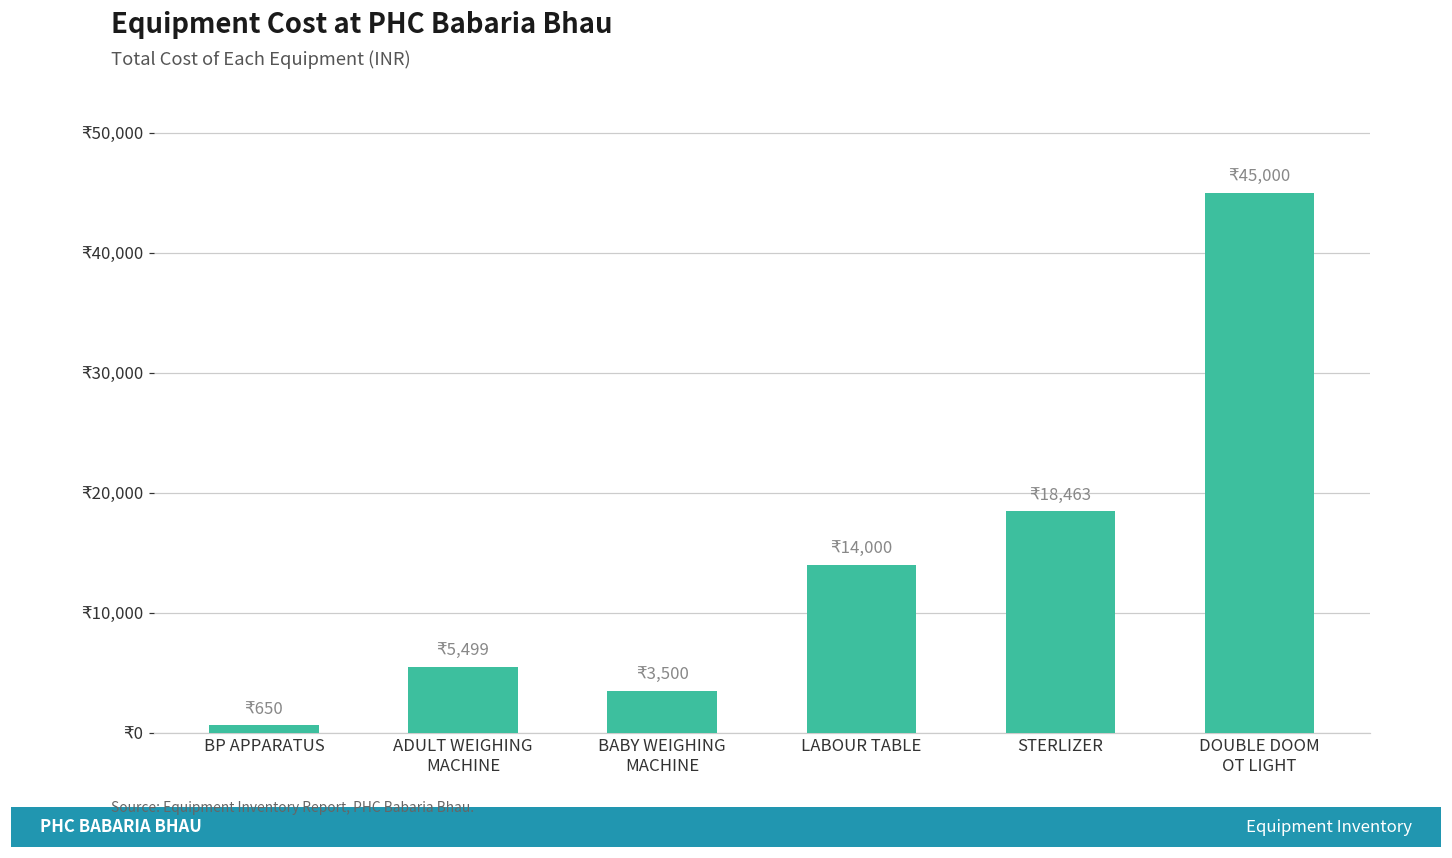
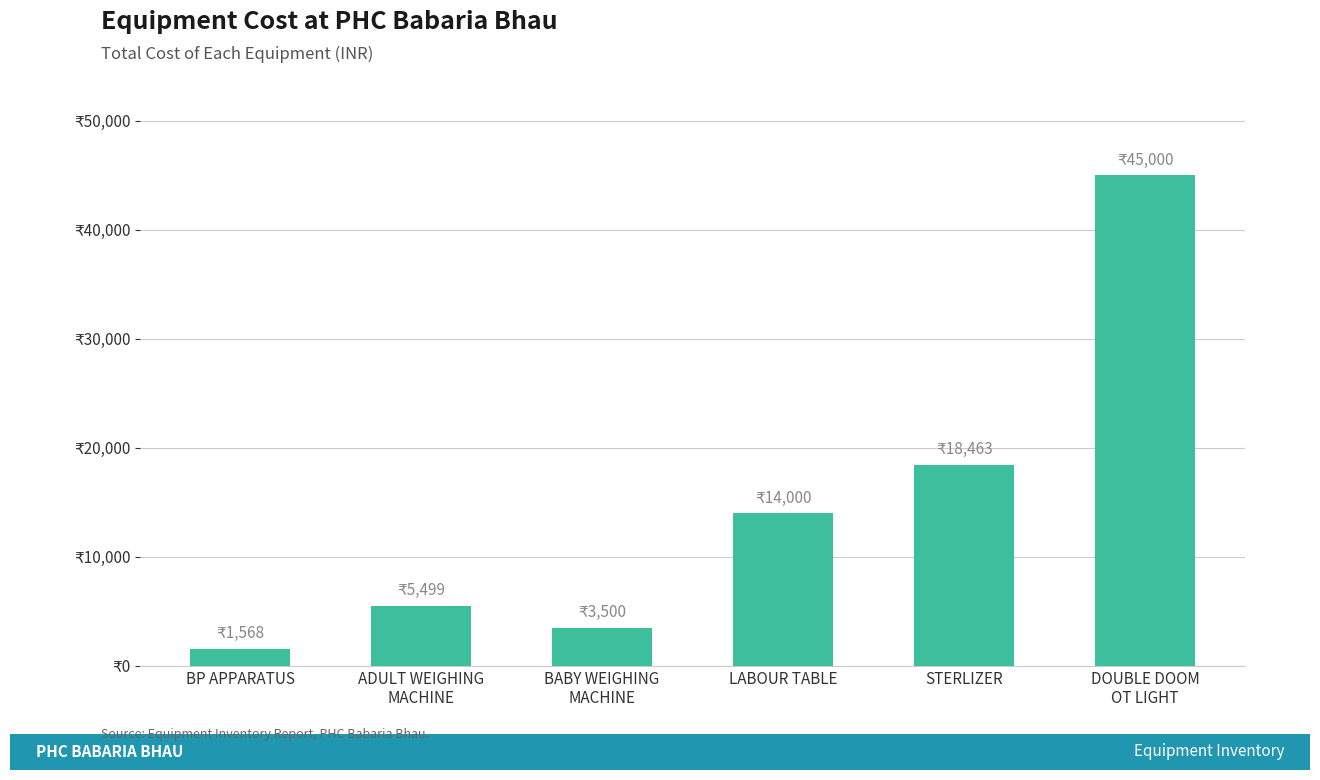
  {
-   "BP APPARATUS": "650",
+   "BP APPARATUS": "1,568",
    "ADULT WEIGHING MACHINE": "5,499",
    "BABY WEIGHING MACHINE": "3,500",
    "LABOUR TABLE": "14,000",
    "STERLIZER": "18,463",
    "DOUBLE DOOM OT LIGHT": "45,000"
  }
